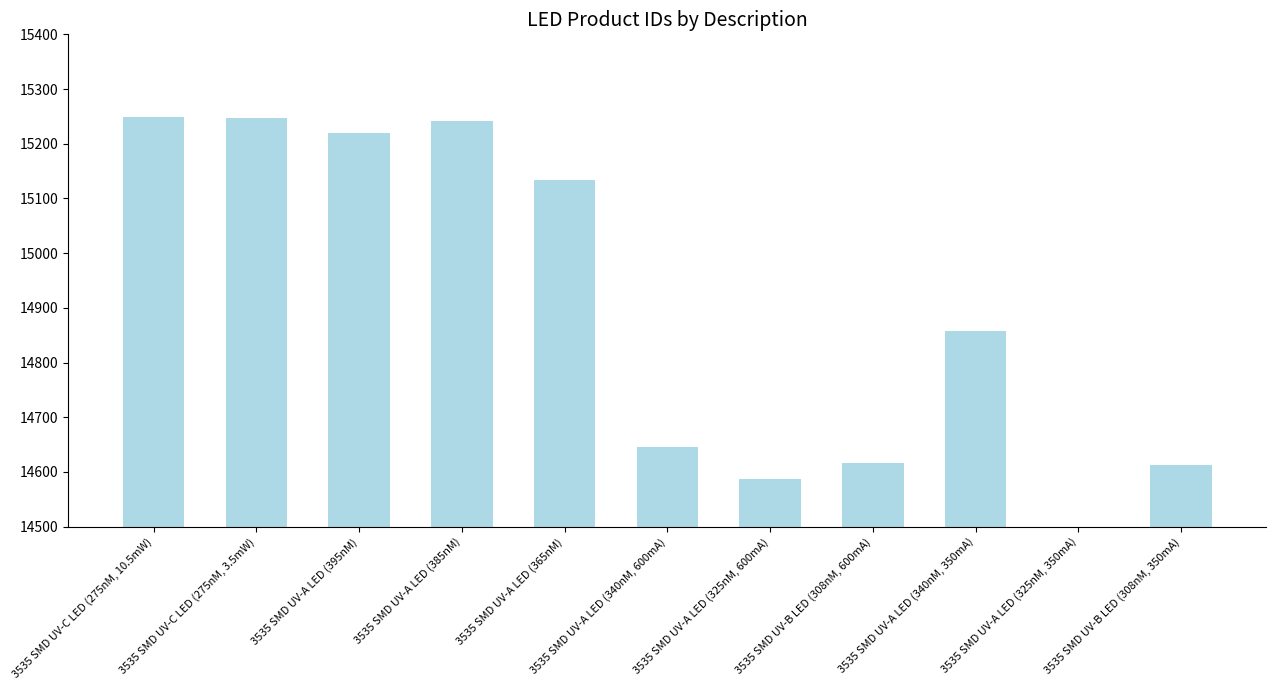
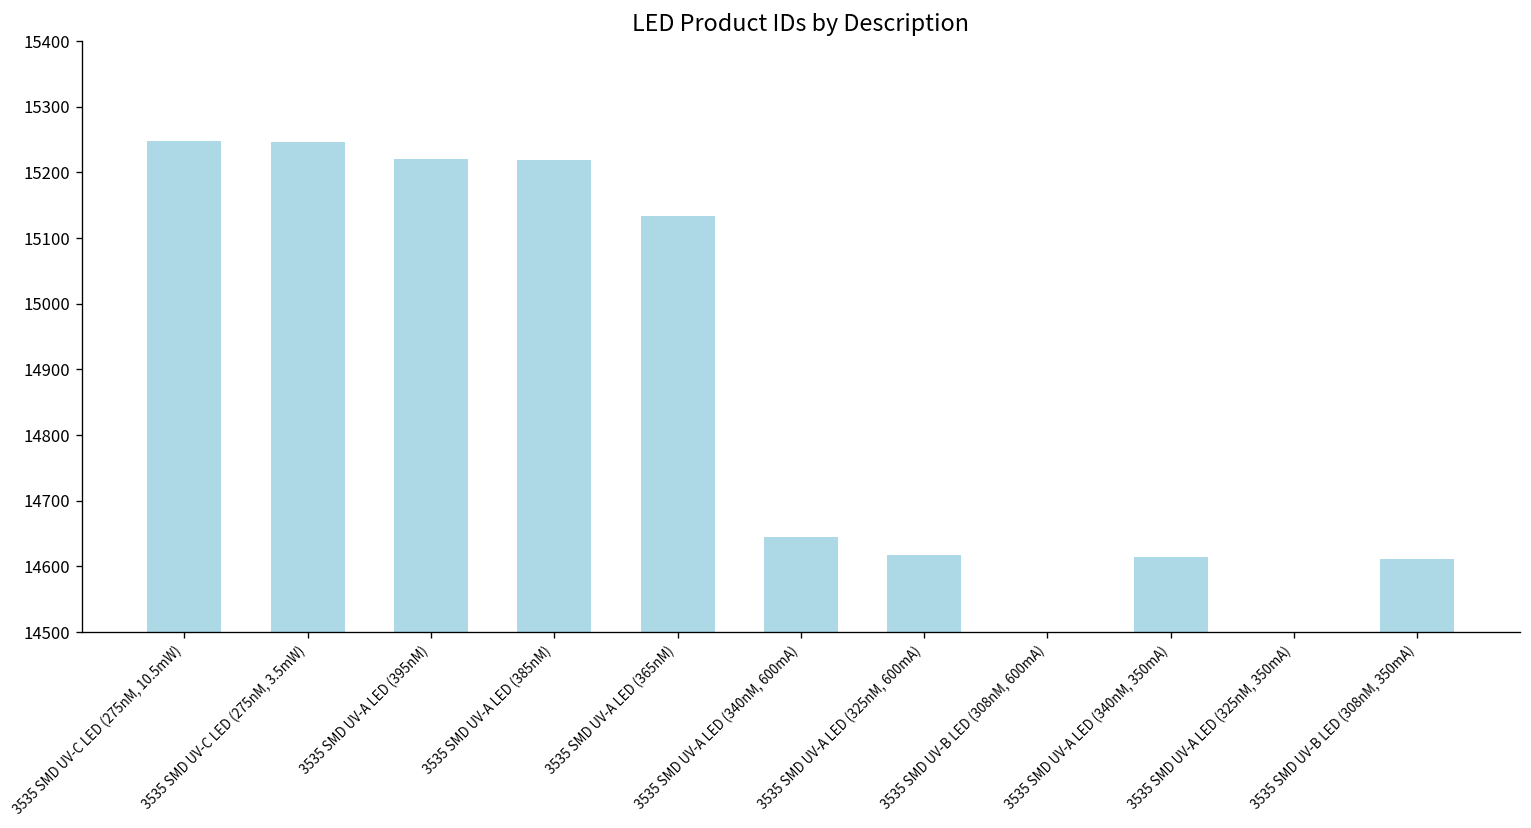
  {
    "3535 SMD UV-C LED (275nM, 10.5mW)": 15250,
    "3535 SMD UV-C LED (275nM, 3.5mW)": 15250,
    "3535 SMD UV-A LED (395nM)": 15220,
-   "3535 SMD UV-A LED (385nM)": 15240,
+   "3535 SMD UV-A LED (385nM)": 15220,
    "3535 SMD UV-A LED (365nM)": 15130,
    "3535 SMD UV-A LED (340nM, 600mA)": 14650,
-   "3535 SMD UV-A LED (325nM, 600mA)": 14590,
-   "3535 SMD UV-B LED (308nM, 600mA)": 14620,
-   "3535 SMD UV-A LED (340nM, 350mA)": 14860,
+   "3535 SMD UV-A LED (325nM, 600mA)": 14620,
+   "3535 SMD UV-B LED (308nM, 600mA)": 14500,
+   "3535 SMD UV-A LED (340nM, 350mA)": 14610,
    "3535 SMD UV-A LED (325nM, 350mA)": 14500,
    "3535 SMD UV-B LED (308nM, 350mA)": 14610
  }
